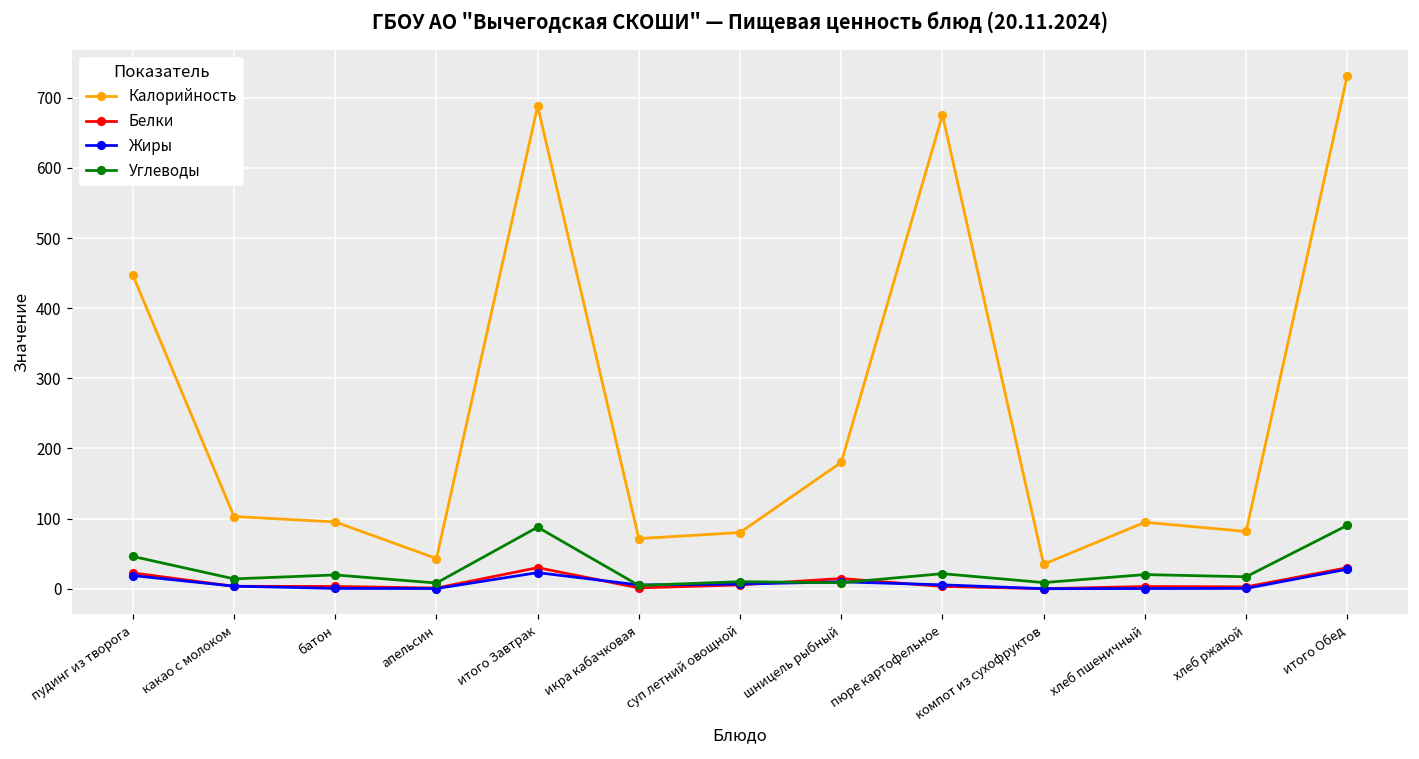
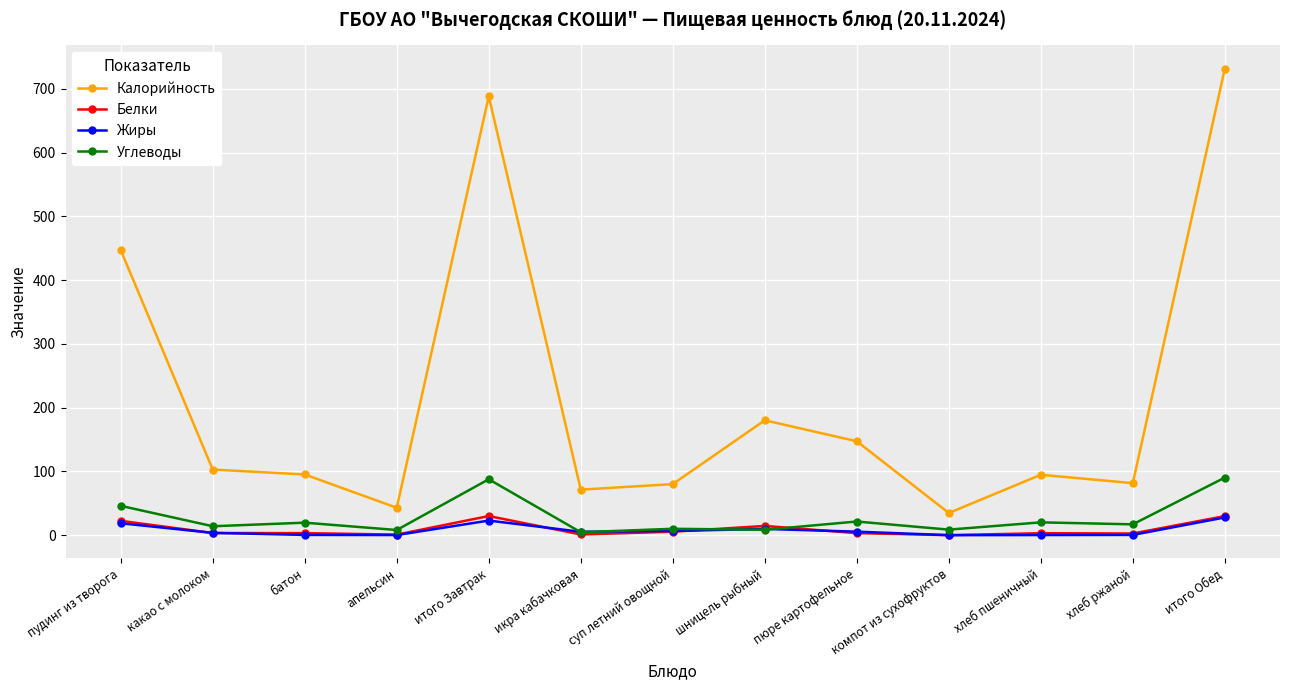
  {
    "Калорийность": {
      "пудинг из творога": 450,
      "какао с молоком": 100,
      "батон": 100,
      "апельсин": 40,
      "итого Завтрак": 690,
      "икра кабачковая": 70,
      "суп летний овощной": 80,
      "шницель рыбный": 180,
-     "пюре картофельное": 680,
+     "пюре картофельное": 150,
      "компот из сухофруктов": 30,
      "хлеб пшеничный": 90,
      "хлеб ржаной": 80,
      "итого Обед": 730
    },
    "Белки": {
      "итого Завтрак": 30,
      "шницель рыбный": 10
    },
    "Жиры": {
      "итого Завтрак": 20
    },
    "Углеводы": {
      "пудинг из творога": 50,
      "какао с молоком": 10,
      "батон": 20,
      "апельсин": 10,
      "итого Завтрак": 90,
      "пюре картофельное": 20,
      "компот из сухофруктов": 10,
      "хлеб пшеничный": 20,
      "хлеб ржаной": 20,
      "итого Обед": 90
    }
  }
